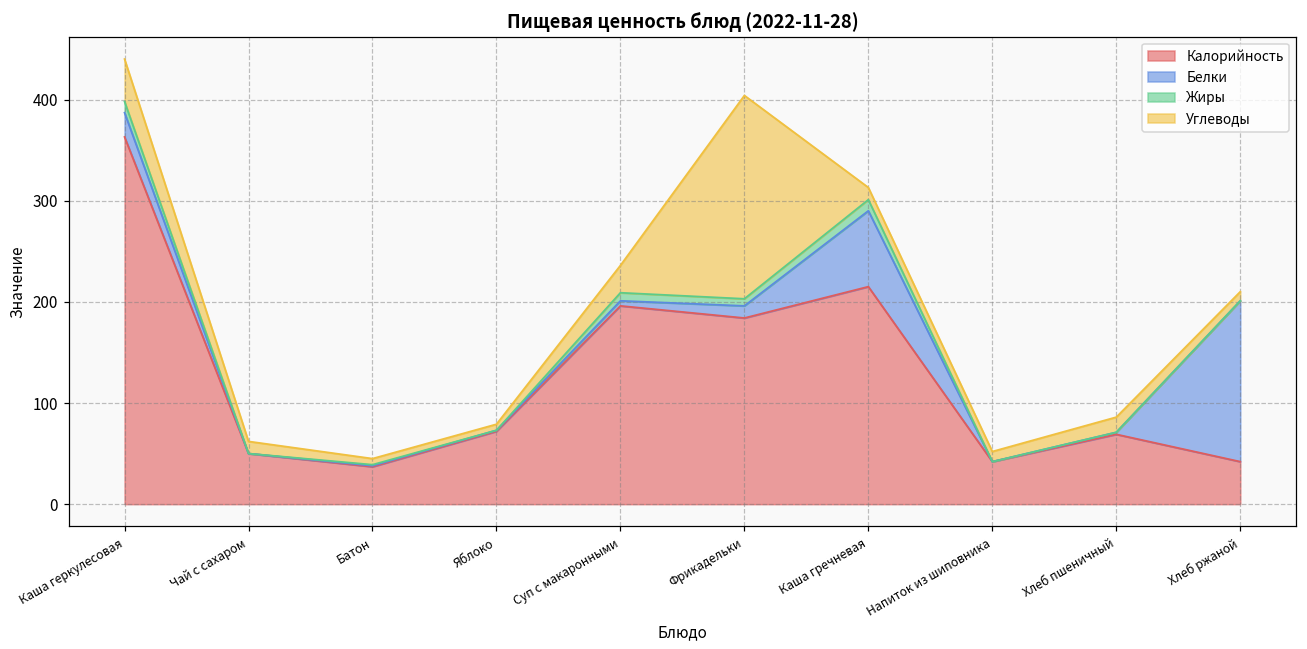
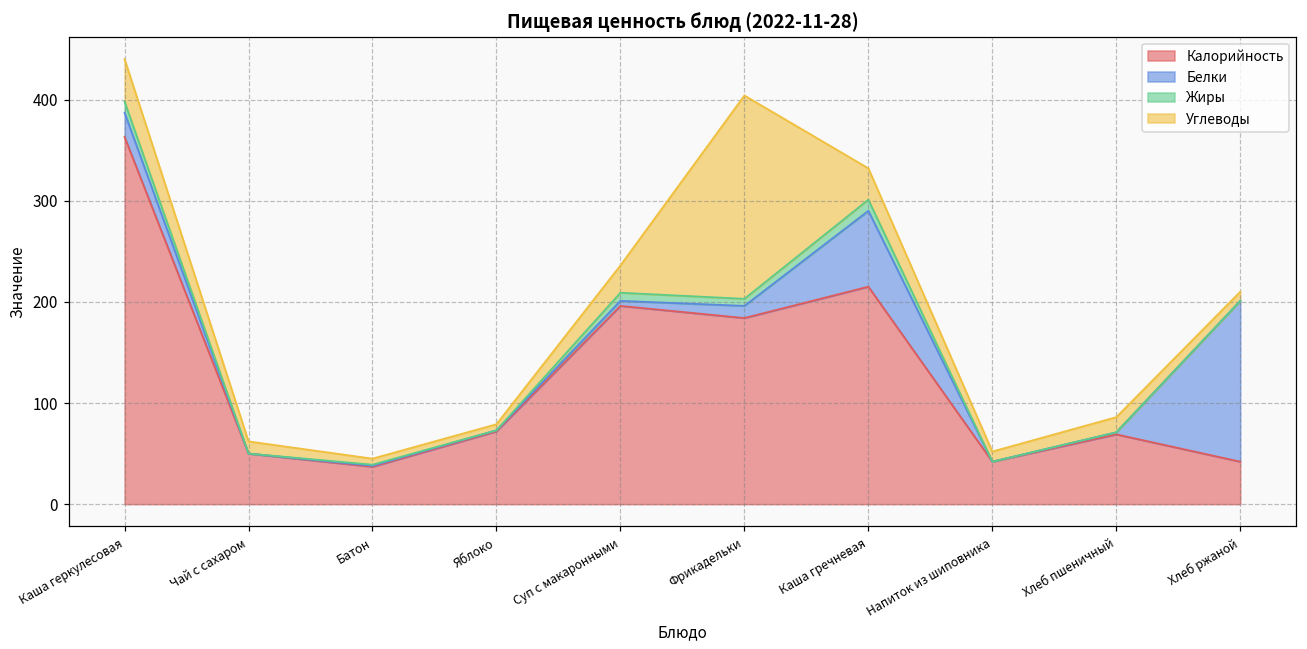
  {
    "Калорийность": {
      "Каша геркулесовая": 360,
      "Суп с макаронными": 200,
      "Фрикадельки": 180,
      "Каша гречневая": 220,
      "Хлеб ржаной": 40
    },
    "Белки": {
      "Каша геркулесовая": 20,
      "Суп с макаронными": 10,
      "Фрикадельки": 10,
      "Каша гречневая": 80
    },
    "Жиры": {
      "Каша геркулесовая": 10,
      "Суп с макаронными": 10,
      "Фрикадельки": 10,
      "Каша гречневая": 10
    },
    "Углеводы": {
      "Каша геркулесовая": 40,
      "Чай с сахаром": 10,
      "Батон": 10,
      "Яблоко": 10,
      "Суп с макаронными": 30,
      "Фрикадельки": 200,
-     "Каша гречневая": 10,
+     "Каша гречневая": 30,
      "Напиток из шиповника": 10,
      "Хлеб пшеничный": 20,
      "Хлеб ржаной": 10
    }
  }
